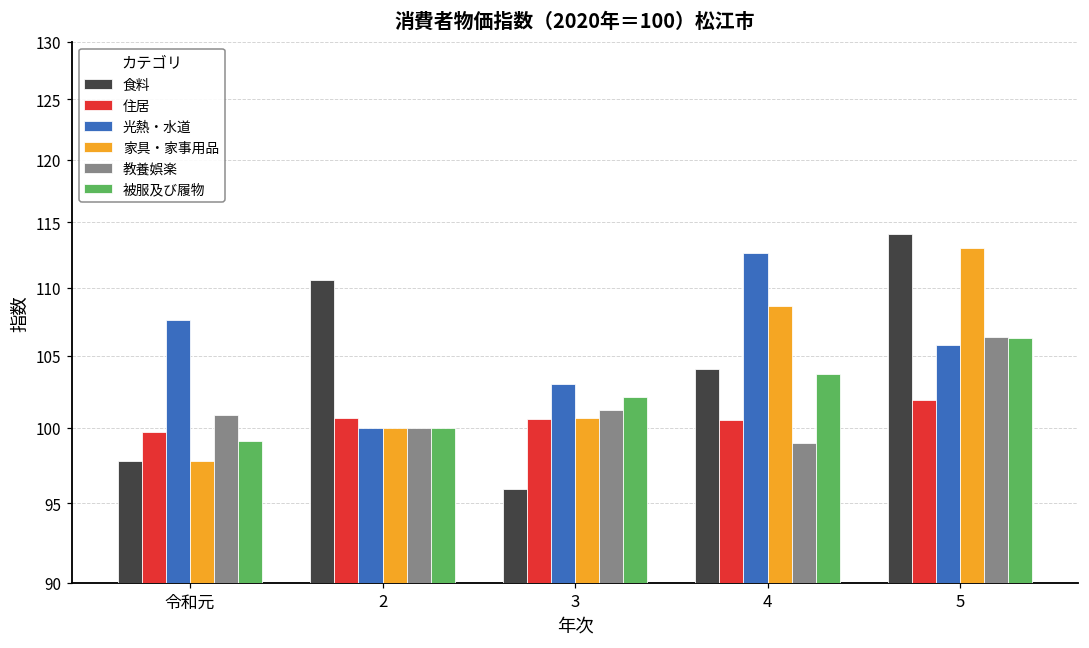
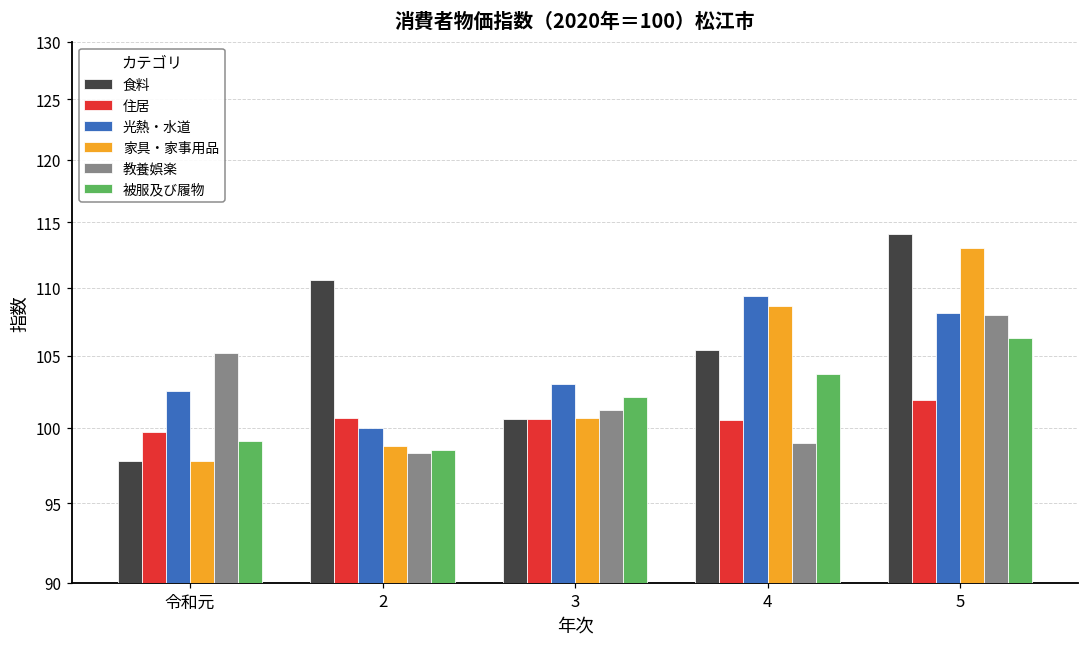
  {
    "食料": {
      "令和元": 97.8,
      "2": 110.6,
-     "3": 95.9,
-     "4": 104.1,
+     "3": 100.6,
+     "4": 105.4,
      "5": 114.1
    },
    "住居": {
      "令和元": 99.7,
      "2": 100.7,
      "3": 100.6,
      "4": 100.5,
      "5": 101.9
    },
    "光熱・水道": {
-     "令和元": 107.6,
+     "令和元": 102.5,
      "2": 100.0,
      "3": 103.0,
-     "4": 112.6,
-     "5": 105.8
+     "4": 109.4,
+     "5": 108.1
    },
    "家具・家事用品": {
      "令和元": 97.8,
-     "2": 100.0,
+     "2": 98.8,
      "3": 100.7,
      "4": 108.6,
      "5": 113.0
    },
    "教養娯楽": {
-     "令和元": 100.9,
-     "2": 100.0,
+     "令和元": 105.2,
+     "2": 98.3,
      "3": 101.2,
      "4": 99.0,
-     "5": 106.4
+     "5": 108.0
    },
    "被服及び履物": {
      "令和元": 99.1,
-     "2": 100.0,
+     "2": 98.5,
      "3": 102.1,
      "4": 103.7,
      "5": 106.3
    }
  }
